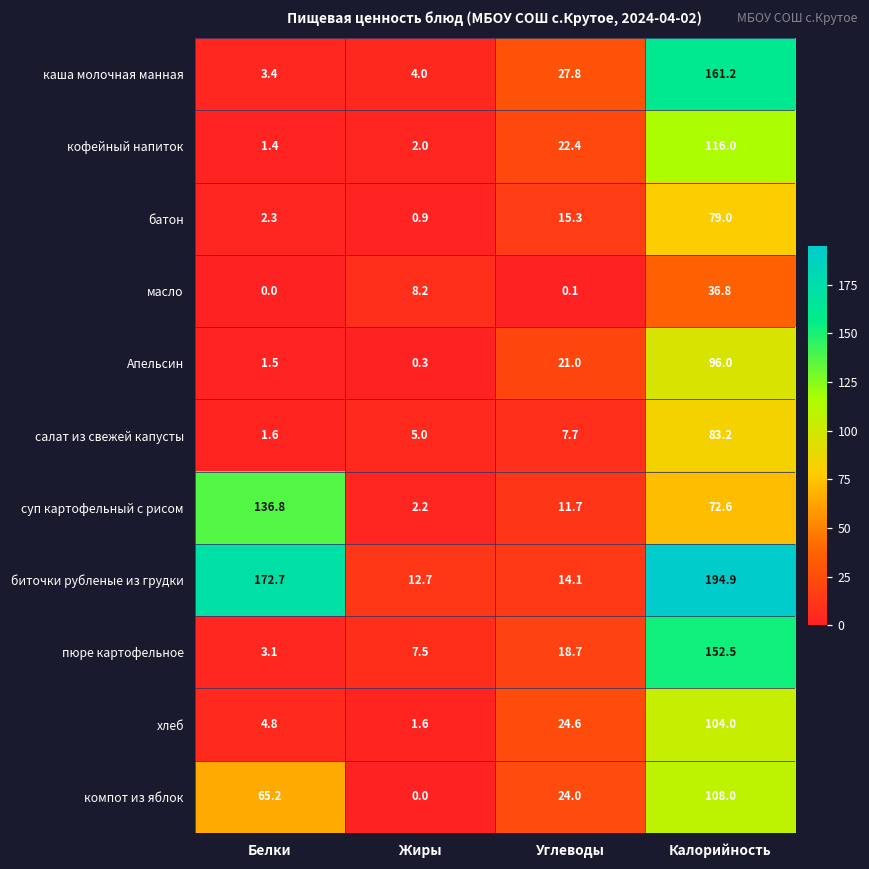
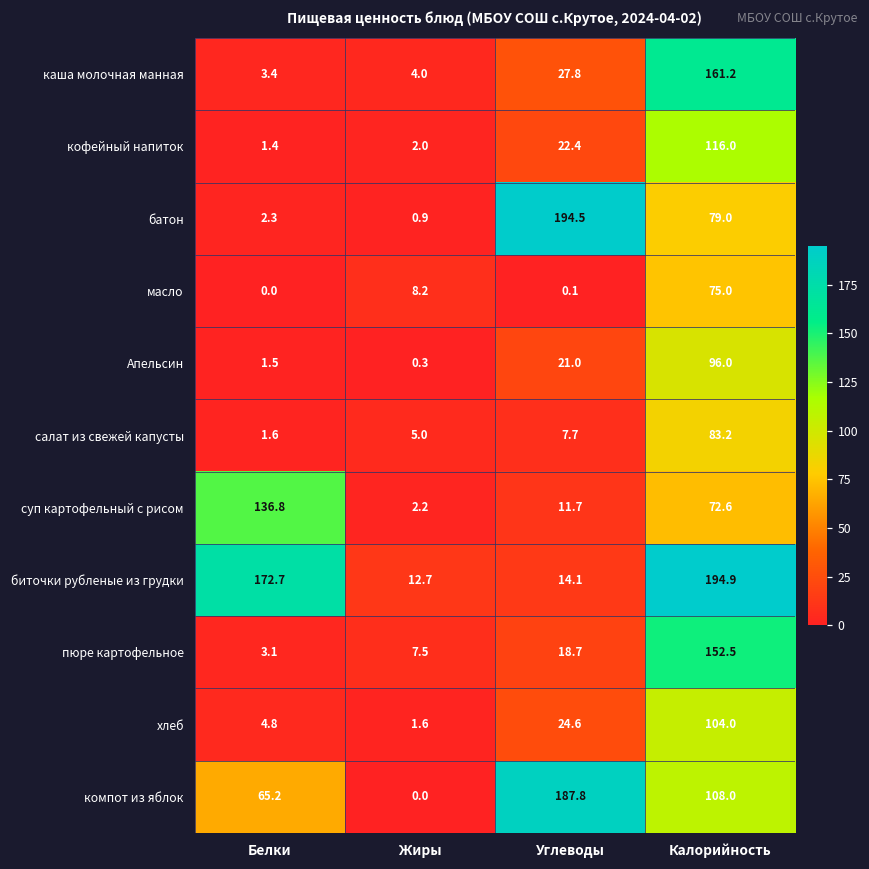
  {
    "каша молочная манная": {
      "Белки": 3.4,
      "Жиры": 4.0,
      "Углеводы": 27.8,
      "Калорийность": 161.2
    },
    "кофейный напиток": {
      "Белки": 1.4,
      "Жиры": 2.0,
      "Углеводы": 22.4,
      "Калорийность": 116.0
    },
    "батон": {
      "Белки": 2.3,
      "Жиры": 0.9,
-     "Углеводы": 15.3,
+     "Углеводы": 194.5,
      "Калорийность": 79.0
    },
    "масло": {
      "Белки": 0.0,
      "Жиры": 8.2,
      "Углеводы": 0.1,
-     "Калорийность": 36.8
+     "Калорийность": 75.0
    },
    "Апельсин": {
      "Белки": 1.5,
      "Жиры": 0.3,
      "Углеводы": 21.0,
      "Калорийность": 96.0
    },
    "салат из свежей капусты": {
      "Белки": 1.6,
      "Жиры": 5.0,
      "Углеводы": 7.7,
      "Калорийность": 83.2
    },
    "суп картофельный с рисом": {
      "Белки": 136.8,
      "Жиры": 2.2,
      "Углеводы": 11.7,
      "Калорийность": 72.6
    },
    "биточки рубленые из грудки": {
      "Белки": 172.7,
      "Жиры": 12.7,
      "Углеводы": 14.1,
      "Калорийность": 194.9
    },
    "пюре картофельное": {
      "Белки": 3.1,
      "Жиры": 7.5,
      "Углеводы": 18.7,
      "Калорийность": 152.5
    },
    "хлеб": {
      "Белки": 4.8,
      "Жиры": 1.6,
      "Углеводы": 24.6,
      "Калорийность": 104.0
    },
    "компот из яблок": {
      "Белки": 65.2,
      "Жиры": 0.0,
-     "Углеводы": 24.0,
+     "Углеводы": 187.8,
      "Калорийность": 108.0
    }
  }
